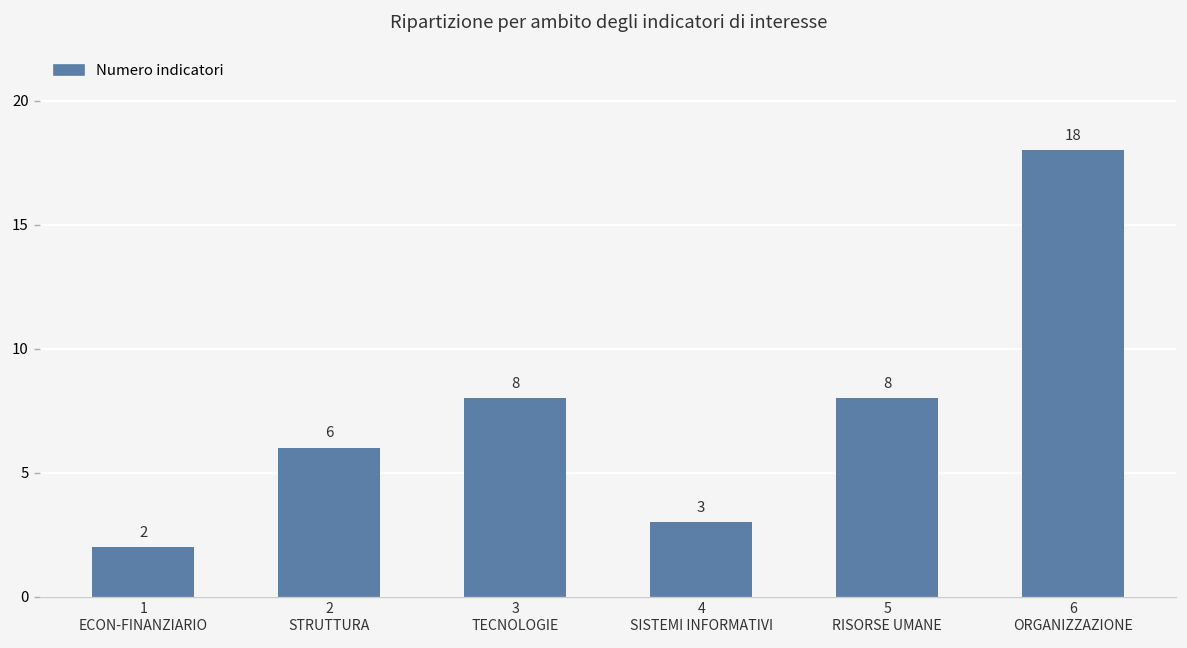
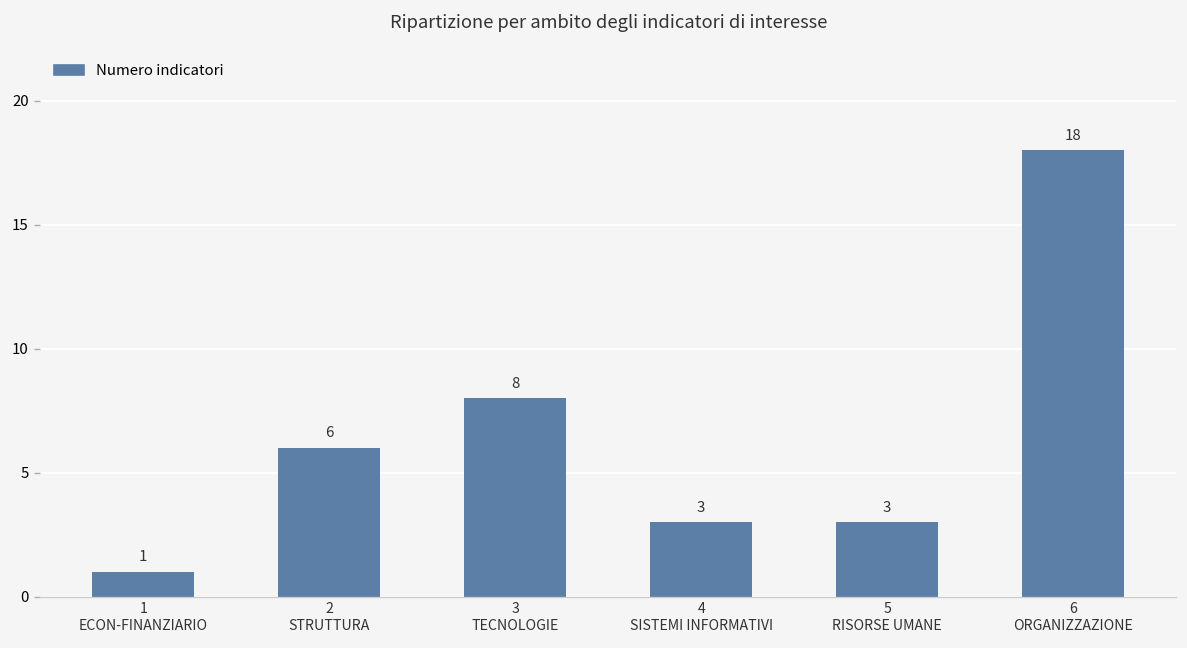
  {
-   "1 ECON-FINANZIARIO": 2,
+   "1 ECON-FINANZIARIO": 1,
    "2 STRUTTURA": 6,
    "3 TECNOLOGIE": 8,
    "4 SISTEMI INFORMATIVI": 3,
-   "5 RISORSE UMANE": 8,
+   "5 RISORSE UMANE": 3,
    "6 ORGANIZZAZIONE": 18
  }
